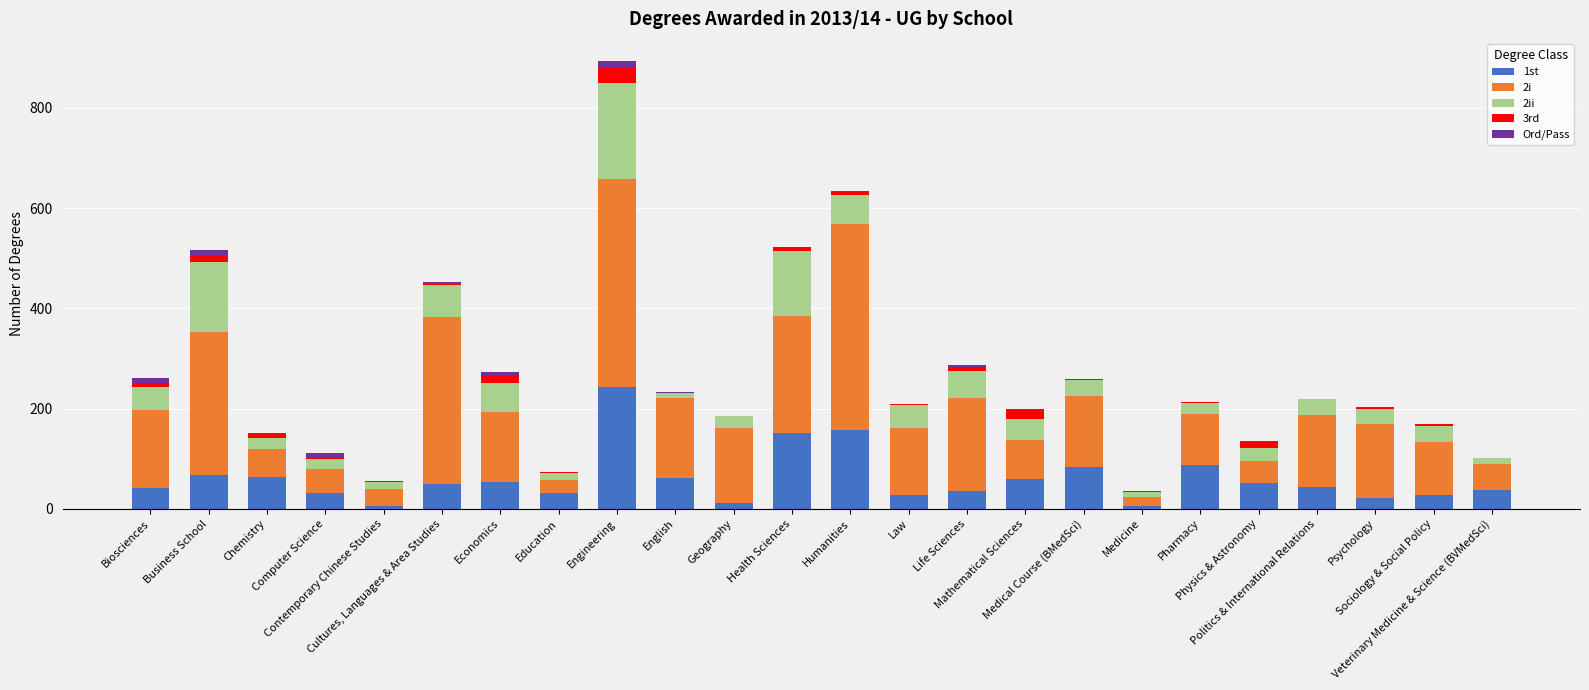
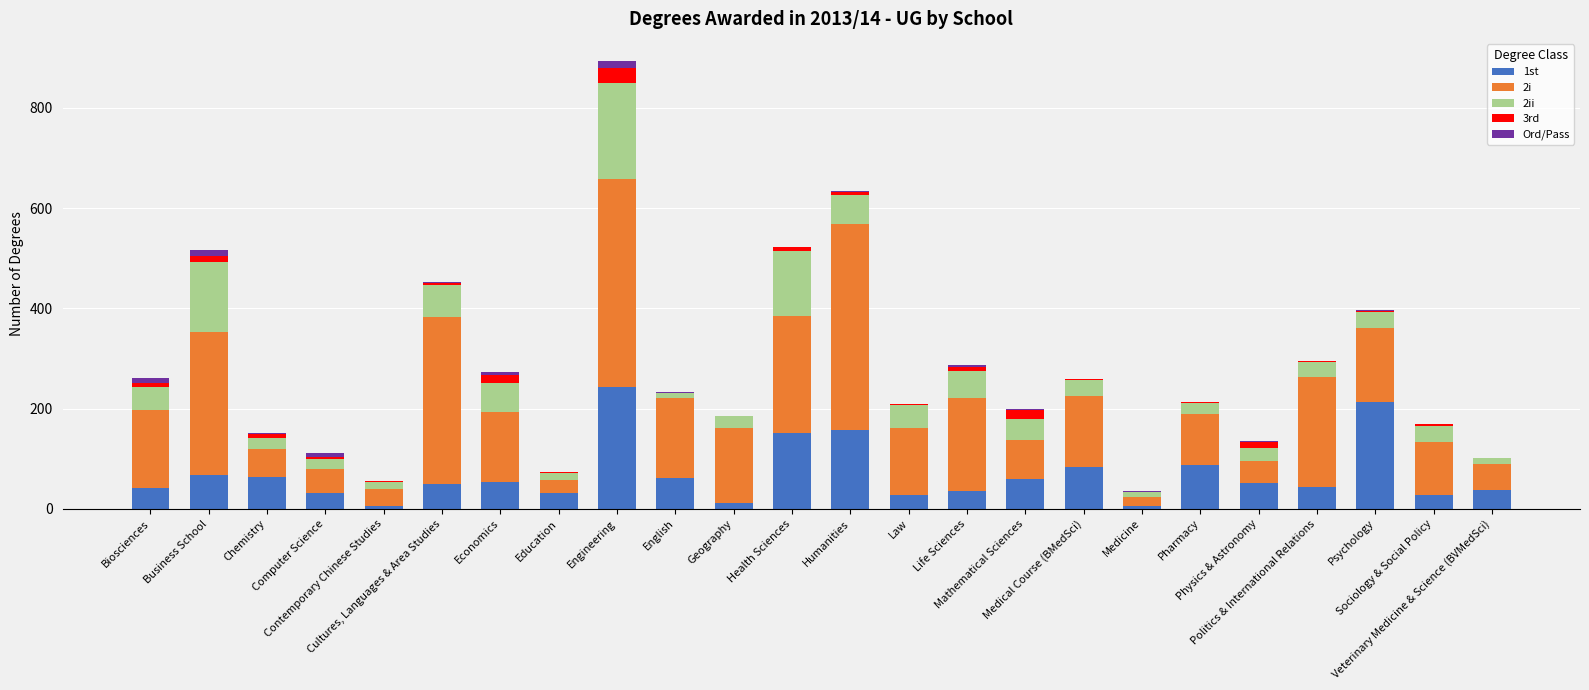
  {
    "1st": {
      "Biosciences": 40,
      "Business School": 70,
      "Chemistry": 60,
      "Computer Science": 30,
      "Contemporary Chinese Studies": 10,
      "Cultures, Languages & Area Studies": 50,
      "Economics": 50,
      "Education": 30,
      "Engineering": 240,
      "English": 60,
      "Geography": 10,
      "Health Sciences": 150,
      "Humanities": 160,
      "Law": 30,
      "Life Sciences": 40,
      "Mathematical Sciences": 60,
      "Medical Course (BMedSci)": 80,
      "Medicine": 10,
      "Pharmacy": 90,
      "Physics & Astronomy": 50,
      "Politics & International Relations": 40,
-     "Psychology": 20,
+     "Psychology": 210,
      "Sociology & Social Policy": 30,
      "Veterinary Medicine & Science (BVMedSci)": 40
    },
    "2i": {
      "Biosciences": 160,
      "Business School": 280,
      "Chemistry": 60,
      "Computer Science": 50,
      "Contemporary Chinese Studies": 30,
      "Cultures, Languages & Area Studies": 330,
      "Economics": 140,
      "Education": 30,
      "Engineering": 420,
      "English": 160,
      "Geography": 150,
      "Health Sciences": 230,
      "Humanities": 410,
      "Law": 130,
      "Life Sciences": 180,
      "Mathematical Sciences": 80,
      "Medical Course (BMedSci)": 140,
      "Medicine": 20,
      "Pharmacy": 100,
      "Physics & Astronomy": 40,
-     "Politics & International Relations": 140,
+     "Politics & International Relations": 220,
      "Psychology": 150,
      "Sociology & Social Policy": 110,
      "Veterinary Medicine & Science (BVMedSci)": 50
    },
    "2ii": {
      "Biosciences": 40,
      "Business School": 140,
      "Chemistry": 20,
      "Computer Science": 20,
      "Contemporary Chinese Studies": 20,
      "Cultures, Languages & Area Studies": 60,
      "Economics": 60,
      "Education": 20,
      "Engineering": 190,
      "English": 10,
      "Geography": 20,
      "Health Sciences": 130,
      "Humanities": 60,
      "Law": 50,
      "Life Sciences": 60,
      "Mathematical Sciences": 40,
      "Medical Course (BMedSci)": 30,
      "Medicine": 10,
      "Pharmacy": 20,
      "Physics & Astronomy": 30,
      "Politics & International Relations": 30,
      "Psychology": 30,
      "Sociology & Social Policy": 30,
      "Veterinary Medicine & Science (BVMedSci)": 10
    },
    "3rd": {
      "Biosciences": 10,
      "Business School": 10,
      "Chemistry": 10,
      "Economics": 20,
      "Engineering": 30,
      "Health Sciences": 10,
      "Humanities": 10,
      "Life Sciences": 10,
      "Mathematical Sciences": 20,
      "Medicine": 0,
      "Physics & Astronomy": 10,
      "Veterinary Medicine & Science (BVMedSci)": 0
    },
    "Ord/Pass": {
      "Biosciences": 10,
      "Business School": 10,
      "Computer Science": 10,
      "Contemporary Chinese Studies": 0,
      "Economics": 10,
      "Education": 0,
      "Engineering": 10,
      "Geography": 0,
      "Health Sciences": 0,
      "Law": 0,
      "Medical Course (BMedSci)": 0,
      "Pharmacy": 0,
      "Politics & International Relations": 0,
      "Sociology & Social Policy": 0,
      "Veterinary Medicine & Science (BVMedSci)": 0
    }
  }
